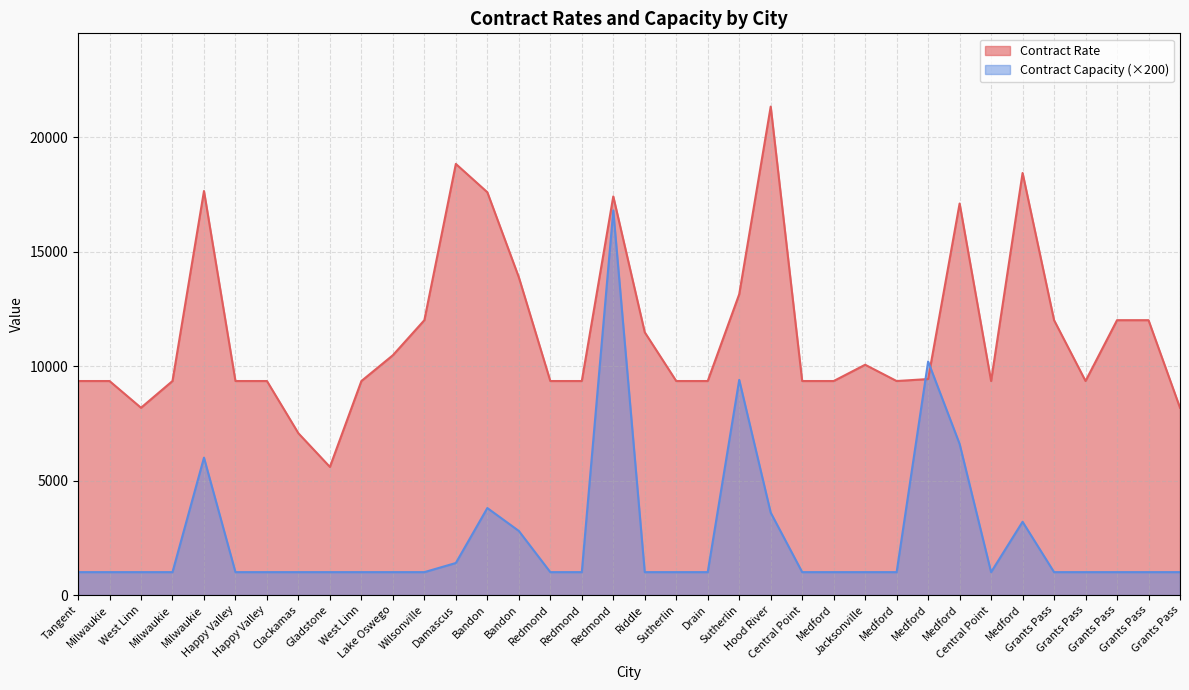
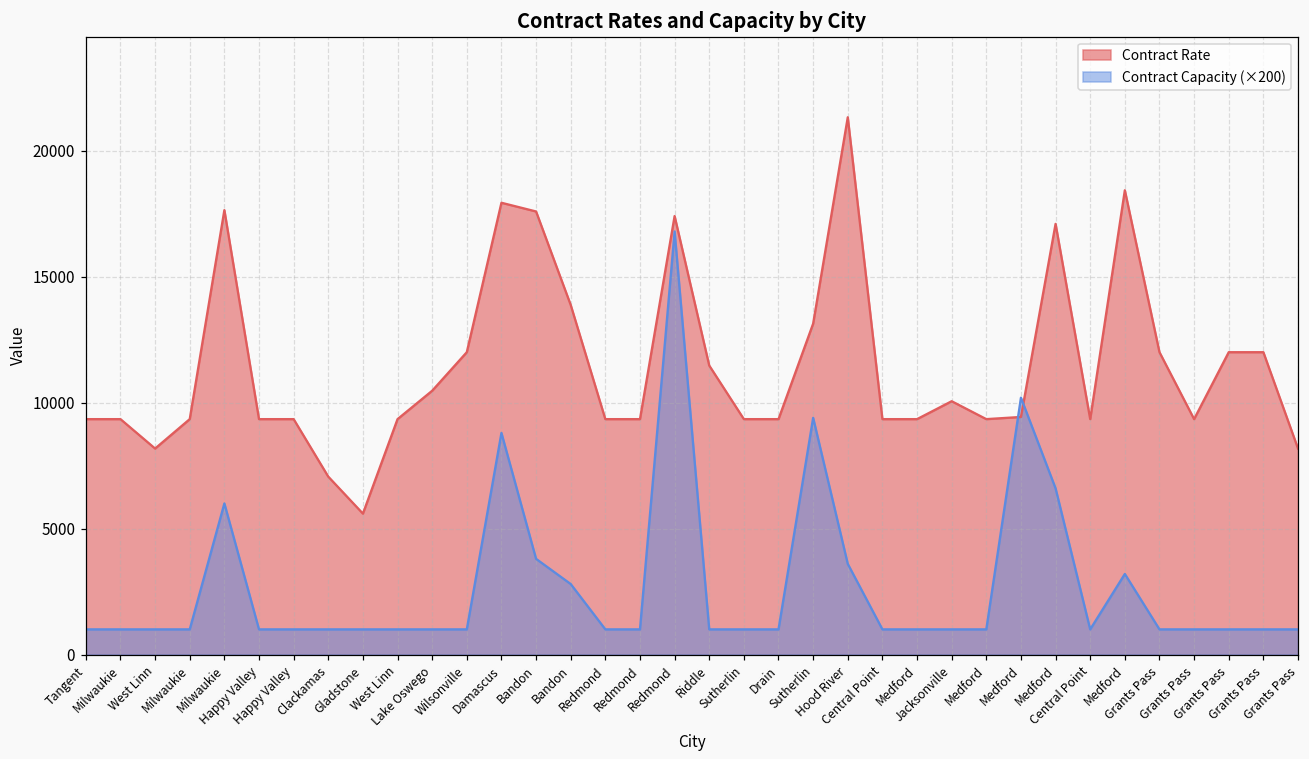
  {
    "Contract Rate": {
      "Tangent": 9300,
      "Clackamas": 7100,
      "Gladstone": 5600,
      "Lake Oswego": 10500,
      "Wilsonville": 12000,
-     "Damascus": 18800,
+     "Damascus": 17900,
      "Riddle": 11500,
      "Drain": 9300,
      "Hood River": 21300,
      "Jacksonville": 10100
    },
    "Contract Capacity (×200)": {
      "Tangent": 1000,
      "Clackamas": 1000,
      "Gladstone": 1000,
      "Lake Oswego": 1000,
      "Wilsonville": 1000,
-     "Damascus": 1400,
+     "Damascus": 8800,
      "Riddle": 1000,
      "Drain": 1000,
      "Hood River": 3600,
      "Jacksonville": 1000
    }
  }
